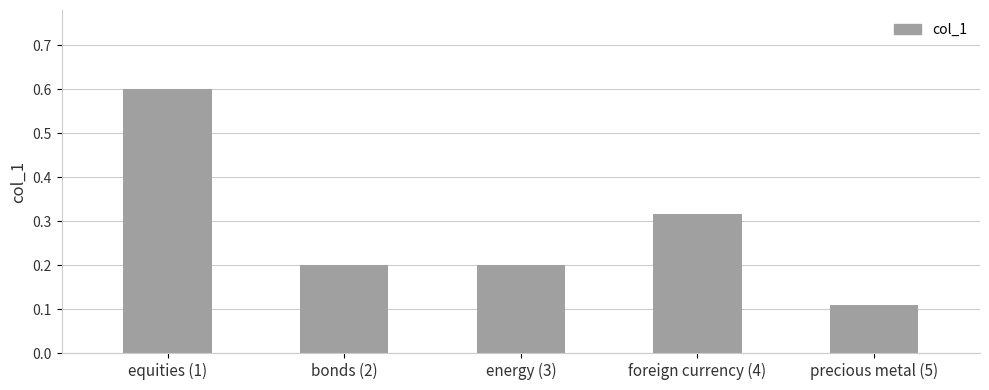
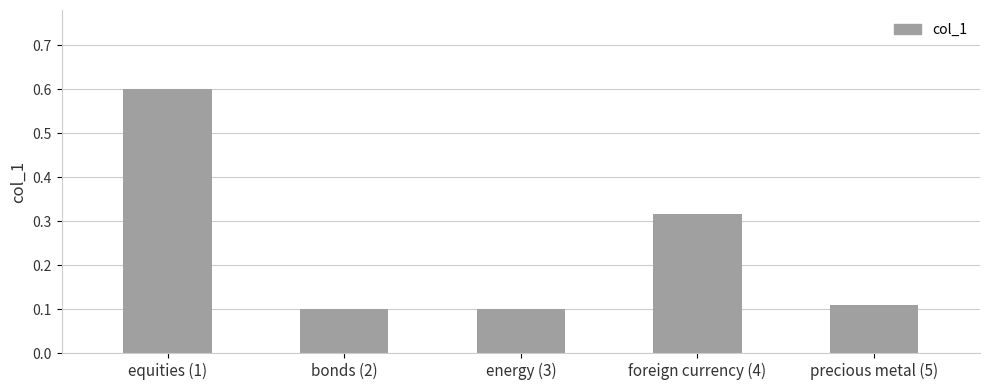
  {
    "equities (1)": 0.6,
-   "bonds (2)": 0.2,
-   "energy (3)": 0.2,
+   "bonds (2)": 0.1,
+   "energy (3)": 0.1,
    "foreign currency (4)": 0.32,
    "precious metal (5)": 0.11
  }
